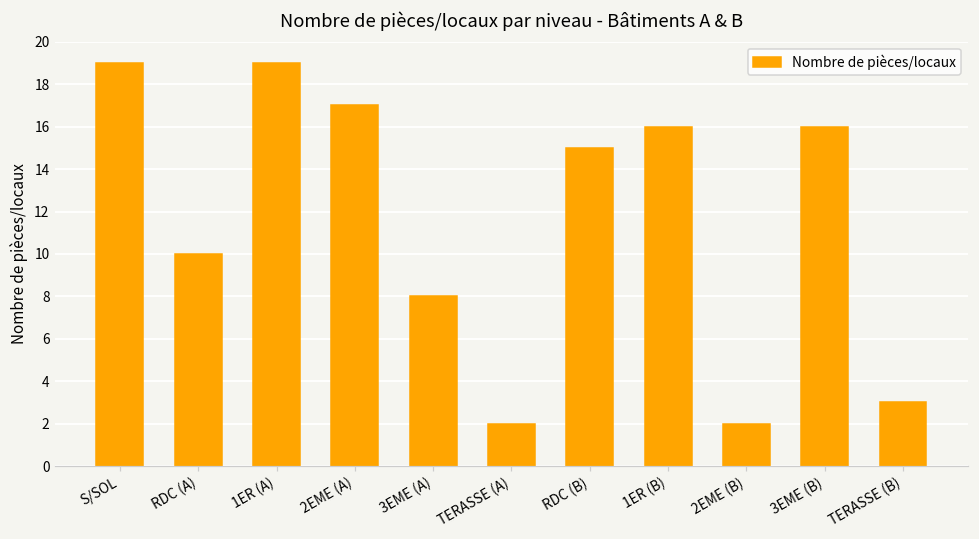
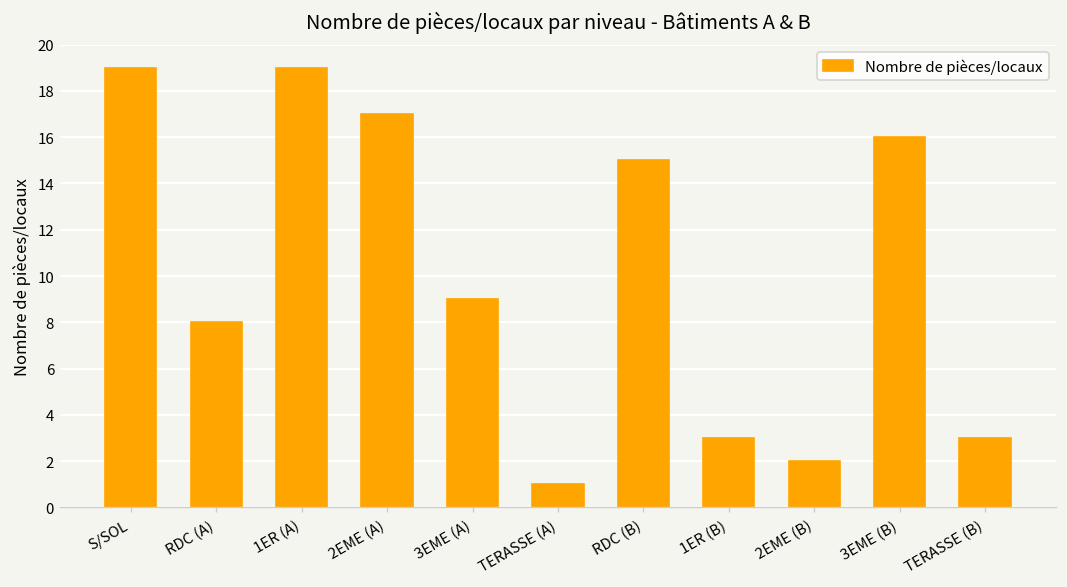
  {
    "S/SOL": 19,
-   "RDC (A)": 10,
+   "RDC (A)": 8,
    "1ER (A)": 19,
    "2EME (A)": 17,
-   "3EME (A)": 8,
-   "TERASSE (A)": 2,
+   "3EME (A)": 9,
+   "TERASSE (A)": 1,
    "RDC (B)": 15,
-   "1ER (B)": 16,
+   "1ER (B)": 3,
    "2EME (B)": 2,
    "3EME (B)": 16,
    "TERASSE (B)": 3
  }
